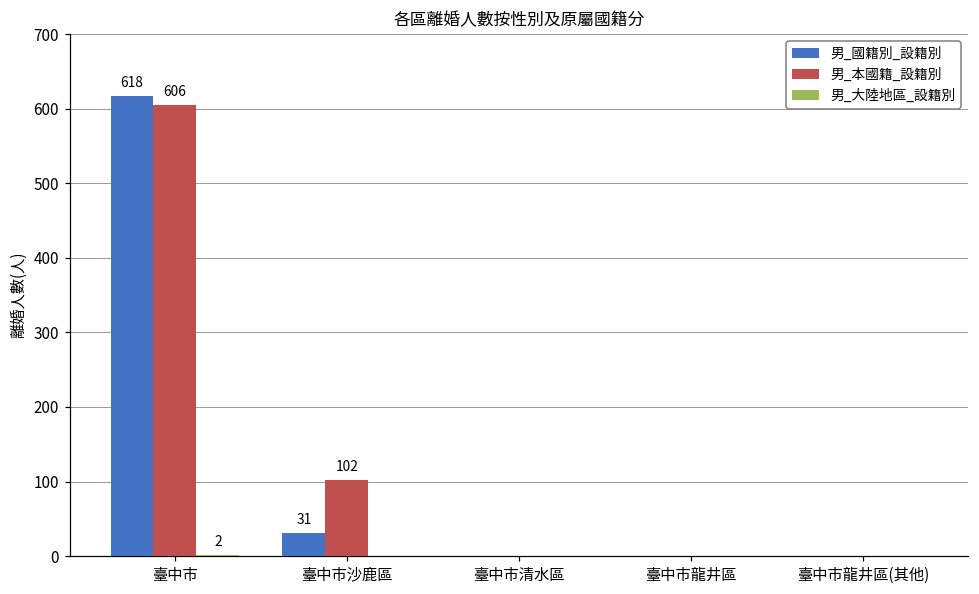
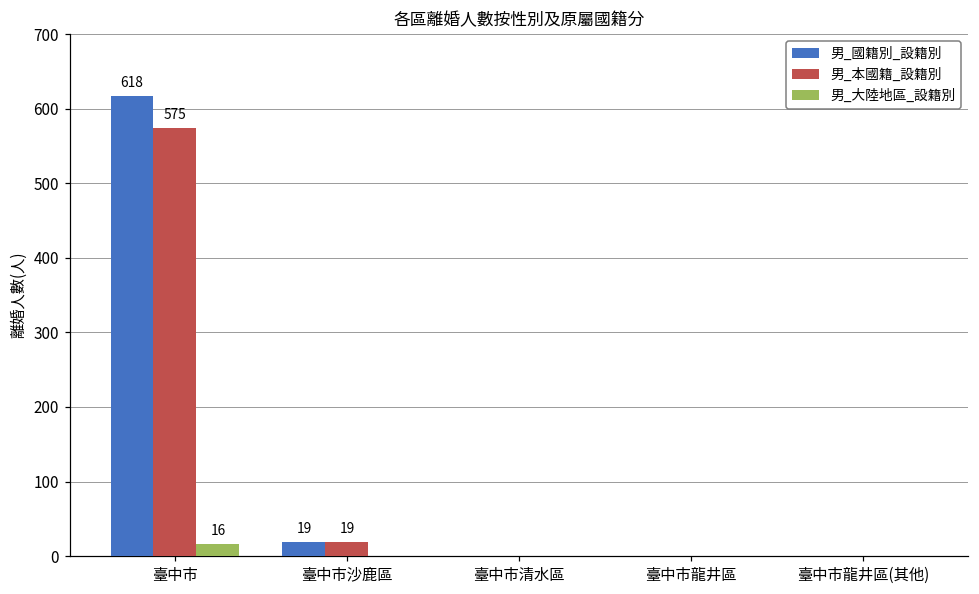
  {
    "男_國籍別_設籍別": {
      "臺中市": 618,
-     "臺中市沙鹿區": 31
+     "臺中市沙鹿區": 19
    },
    "男_本國籍_設籍別": {
-     "臺中市": 606,
-     "臺中市沙鹿區": 102
+     "臺中市": 575,
+     "臺中市沙鹿區": 19
    },
    "男_大陸地區_設籍別": {
-     "臺中市": 2
+     "臺中市": 16
    }
  }
